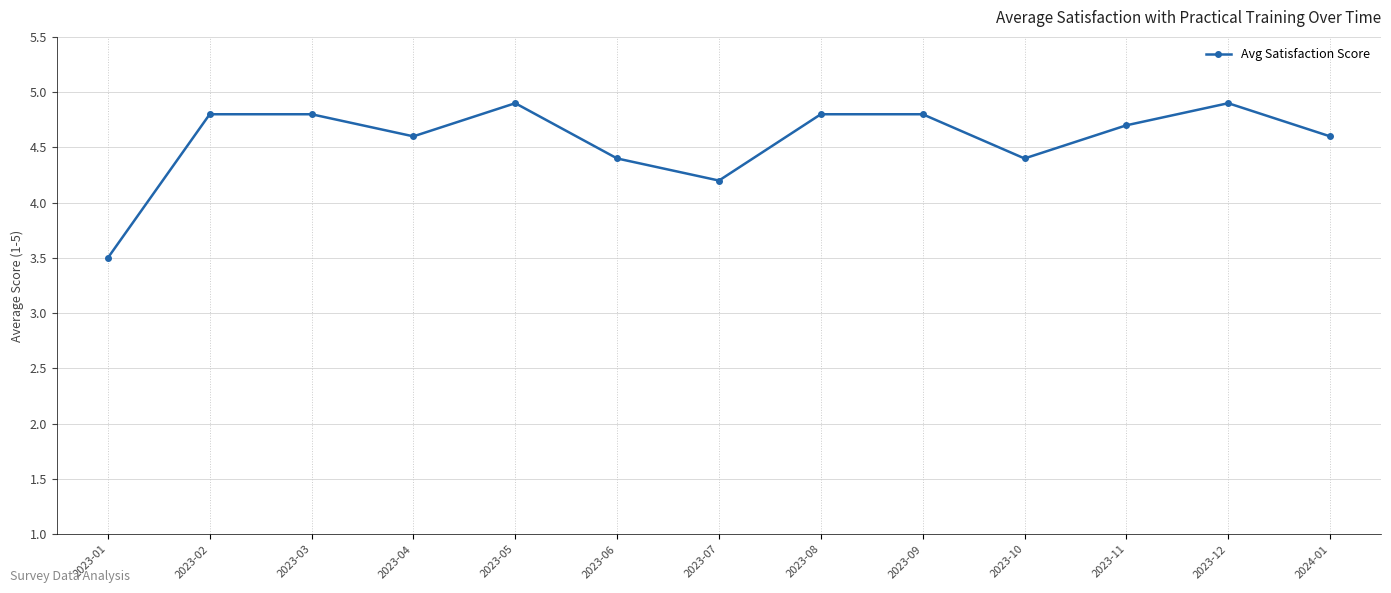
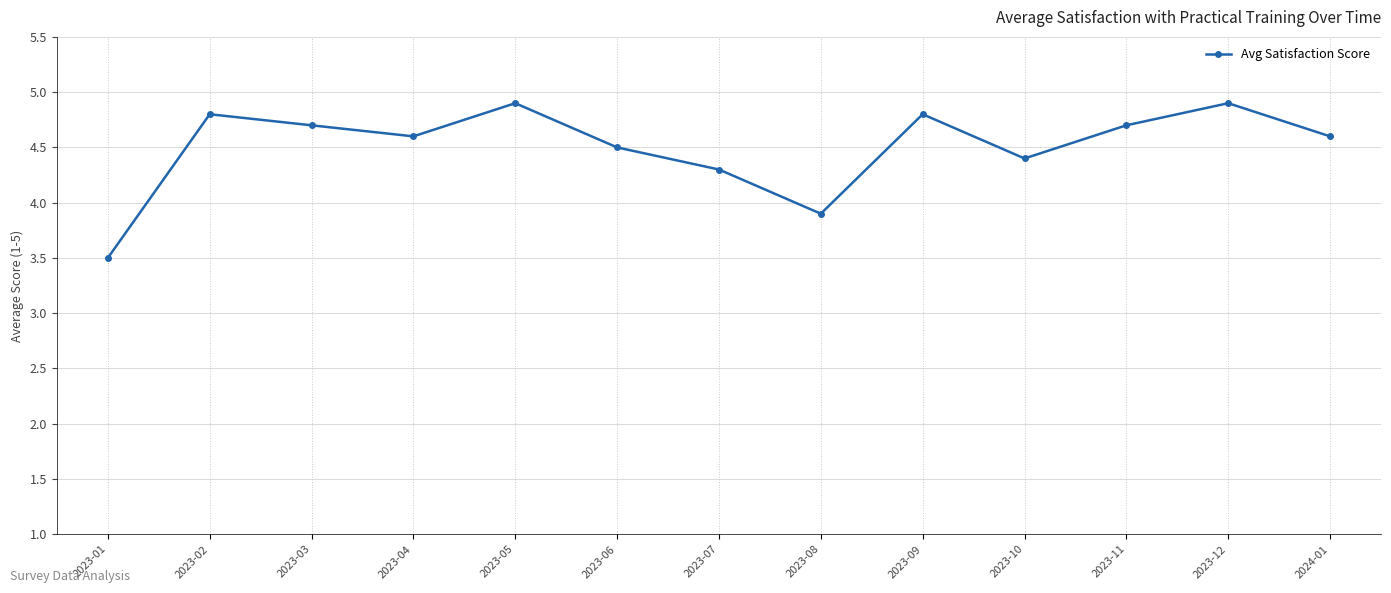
  {
    "2023-01": 3.5,
    "2023-02": 4.8,
-   "2023-03": 4.8,
+   "2023-03": 4.7,
    "2023-04": 4.6,
    "2023-05": 4.9,
-   "2023-06": 4.4,
-   "2023-07": 4.2,
-   "2023-08": 4.8,
+   "2023-06": 4.5,
+   "2023-07": 4.3,
+   "2023-08": 3.9,
    "2023-09": 4.8,
    "2023-10": 4.4,
    "2023-11": 4.7,
    "2023-12": 4.9,
    "2024-01": 4.6
  }
